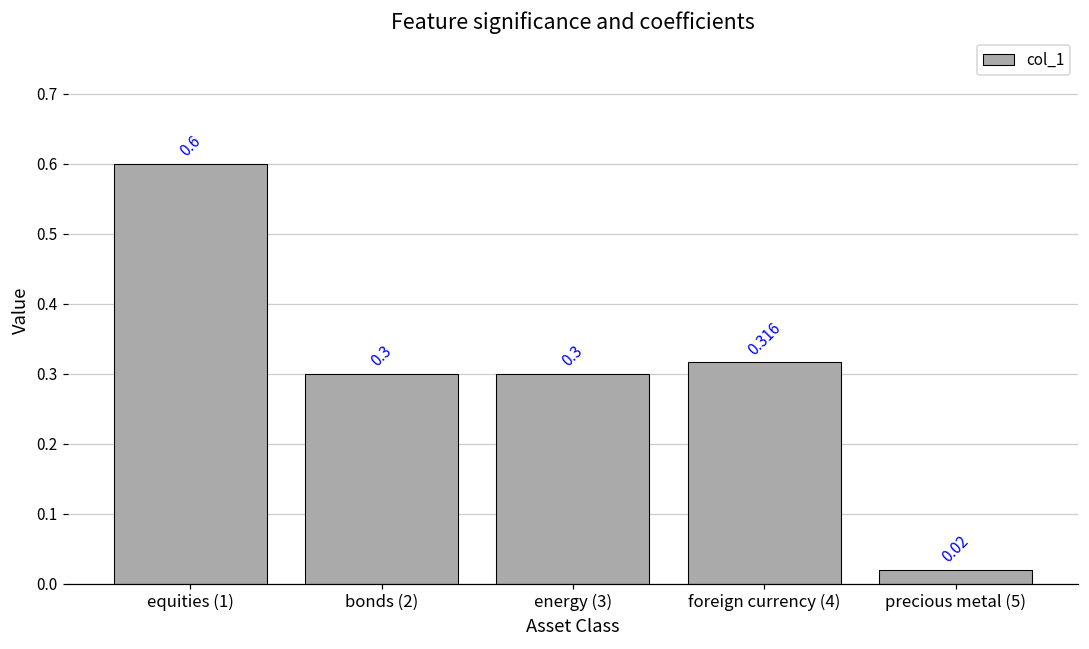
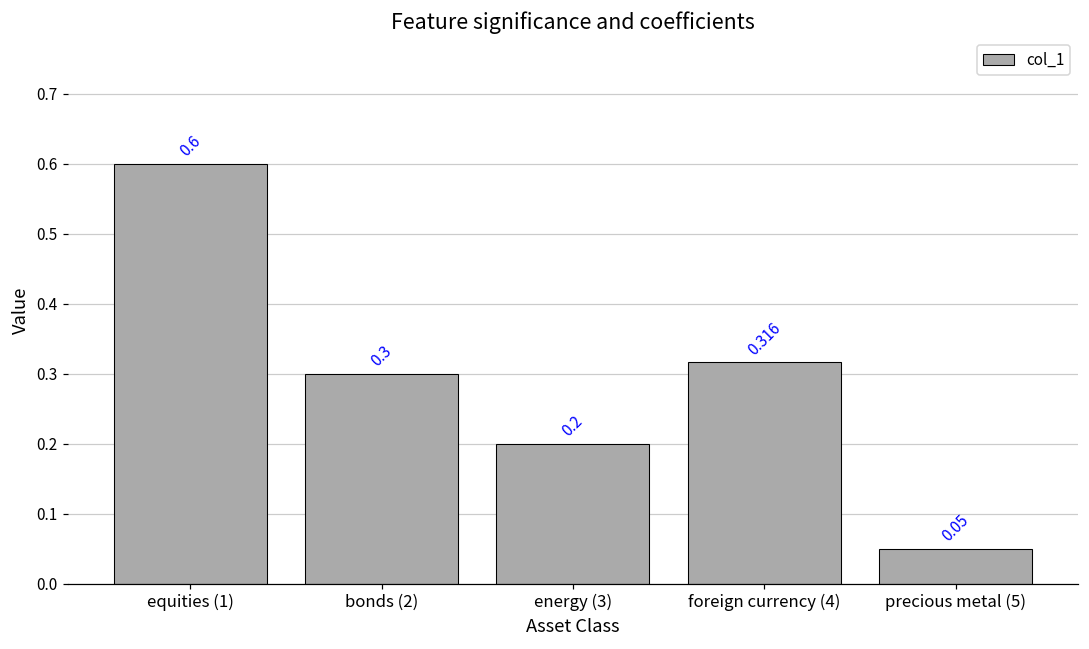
  {
    "equities (1)": 0.6,
    "bonds (2)": 0.3,
-   "energy (3)": 0.3,
+   "energy (3)": 0.2,
    "foreign currency (4)": 0.316,
-   "precious metal (5)": 0.02
+   "precious metal (5)": 0.05
  }
